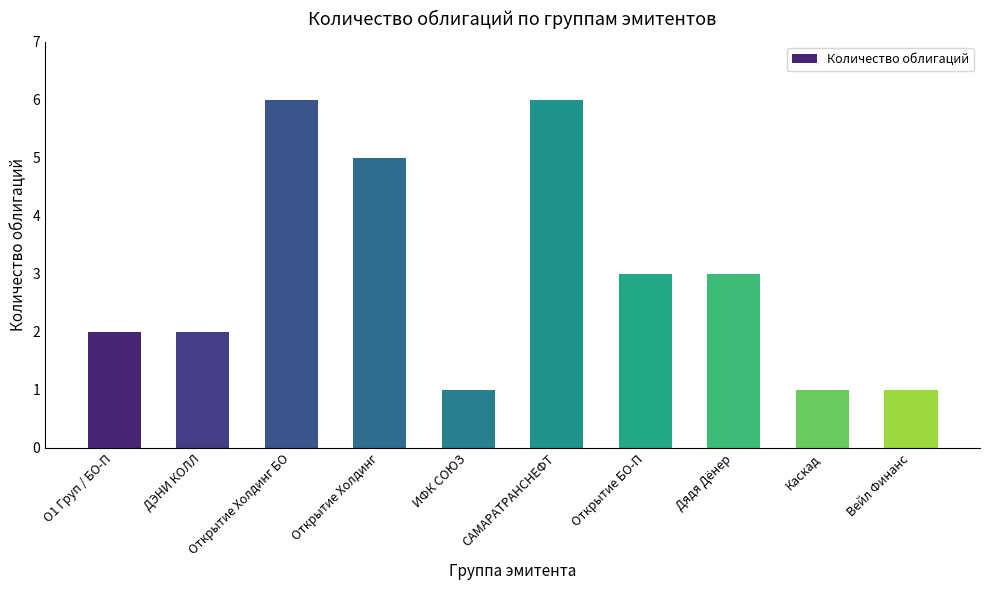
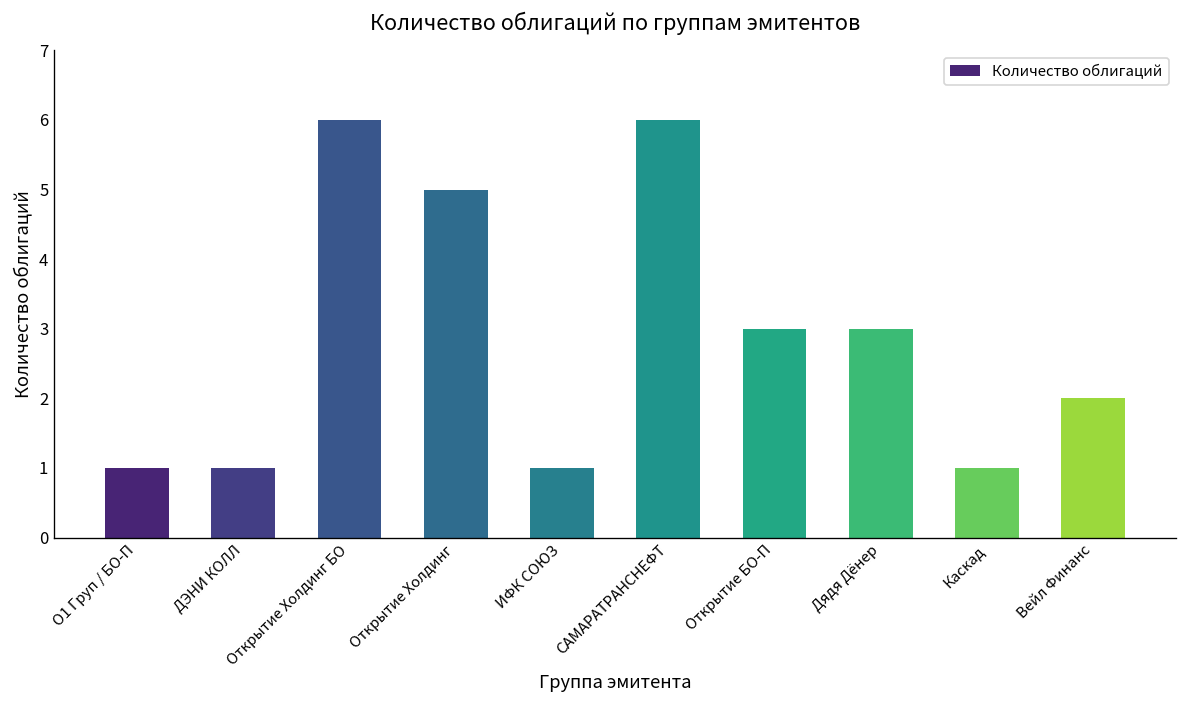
  {
-   "О1 Груп / БО-П": 2,
-   "ДЭНИ КОЛЛ": 2,
+   "О1 Груп / БО-П": 1,
+   "ДЭНИ КОЛЛ": 1,
    "Открытие Холдинг БО": 6,
    "Открытие Холдинг": 5,
    "ИФК СОЮЗ": 1,
    "САМАРАТРАНСНЕФТ": 6,
    "Открытие БО-П": 3,
    "Дядя Дёнер": 3,
    "Каскад": 1,
-   "Вейл Финанс": 1
+   "Вейл Финанс": 2
  }
